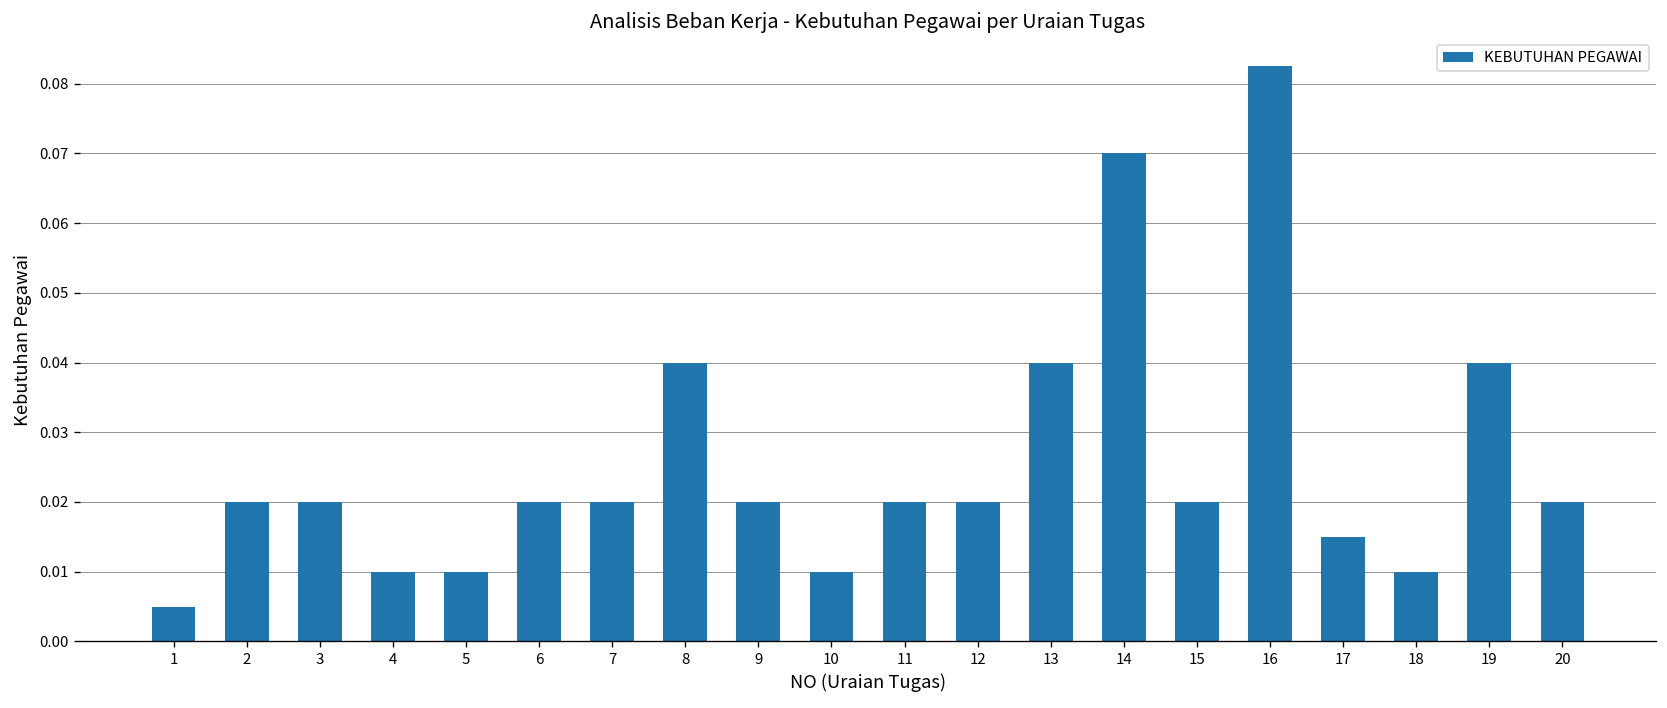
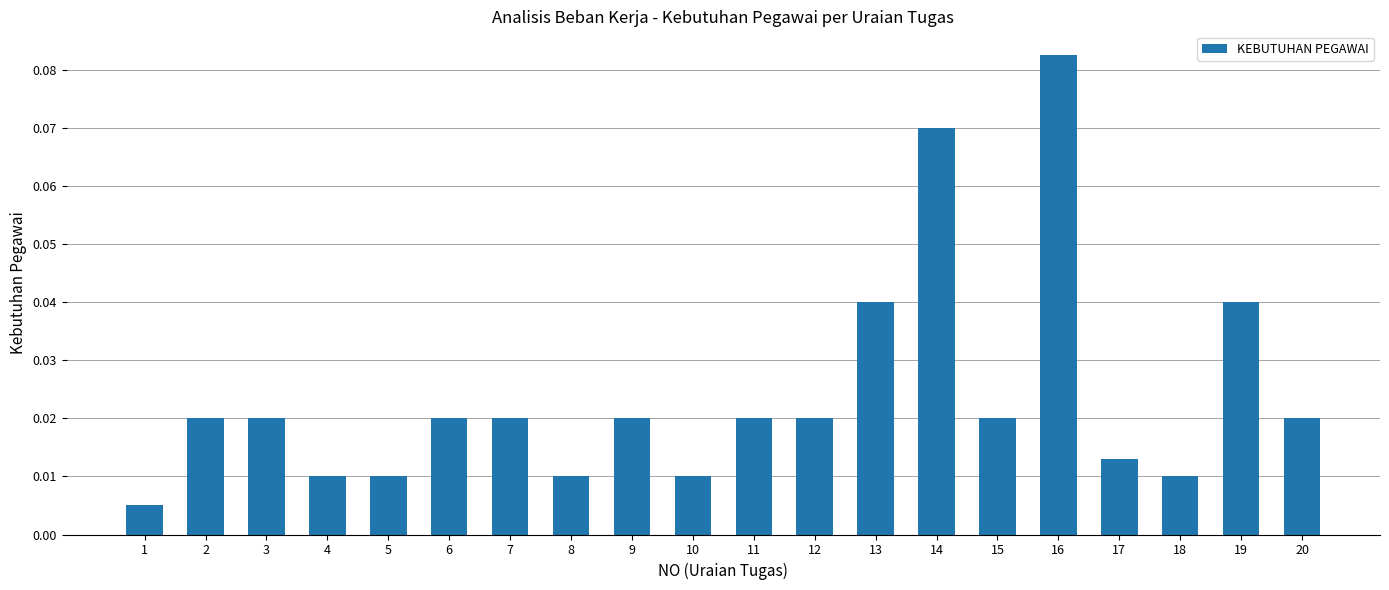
  {
    "1": 0.005,
    "2": 0.020,
    "3": 0.020,
    "4": 0.010,
    "5": 0.010,
    "6": 0.020,
    "7": 0.020,
-   "8": 0.04,
+   "8": 0.01,
    "9": 0.020,
    "10": 0.010,
    "11": 0.020,
    "12": 0.020,
    "13": 0.040,
    "14": 0.070,
    "15": 0.020,
    "16": 0.083,
-   "17": 0.015,
+   "17": 0.013,
    "18": 0.010,
    "19": 0.040,
    "20": 0.020
  }
